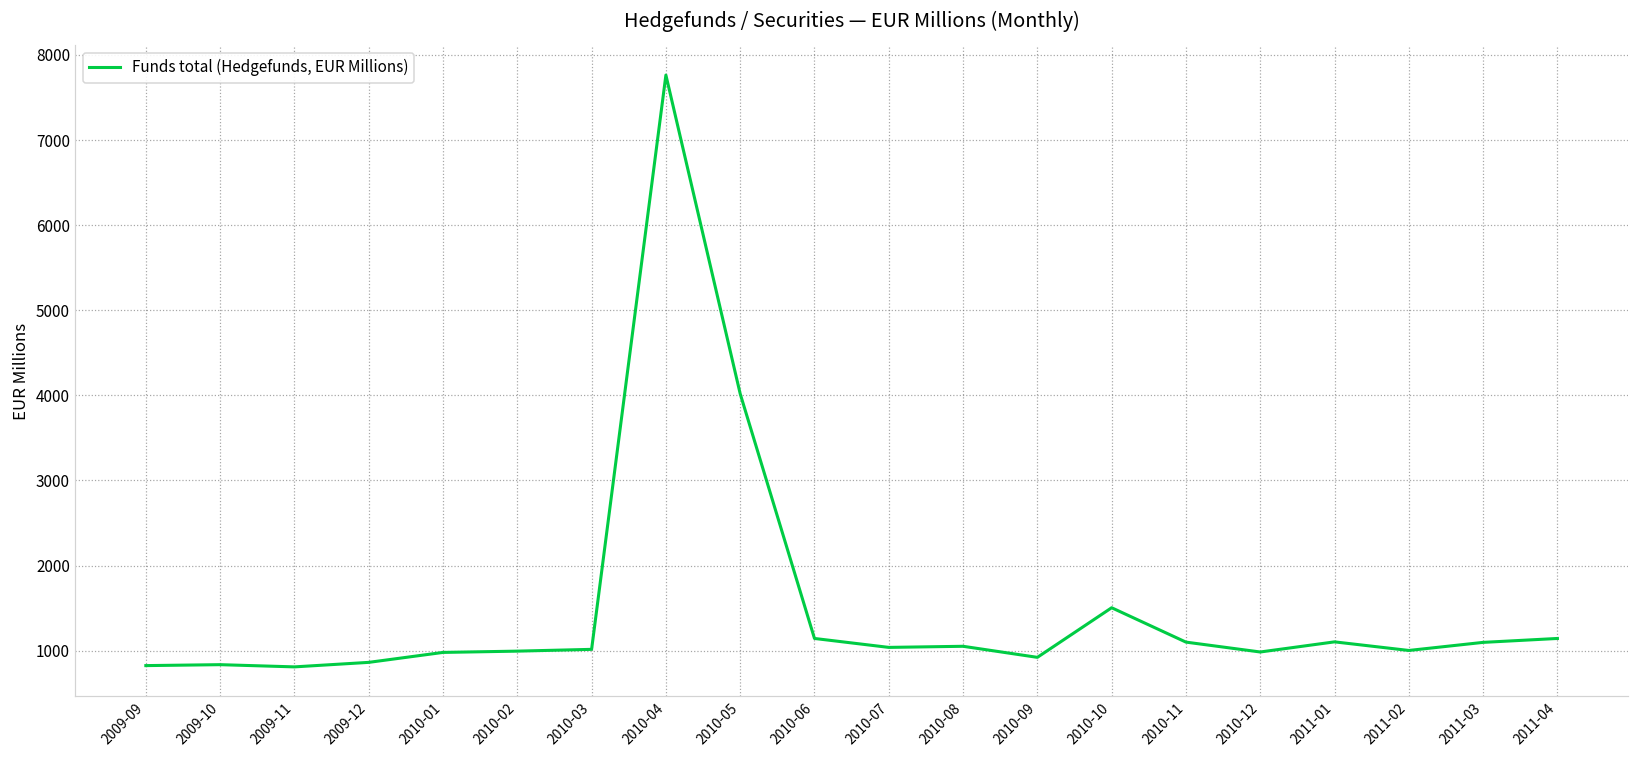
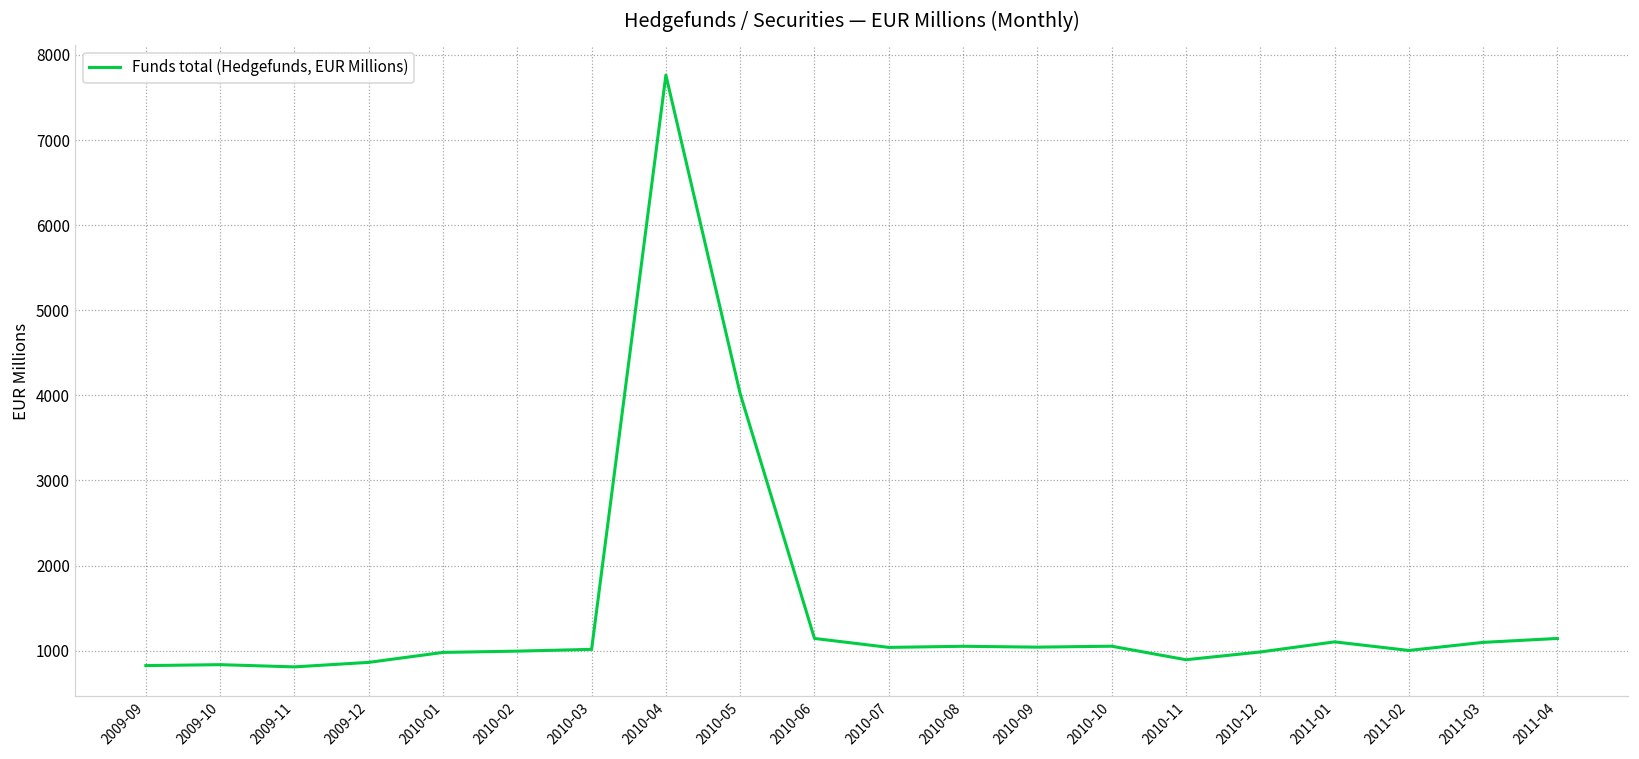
  {
    "2009-09": 800,
    "2009-10": 800,
    "2009-11": 800,
    "2009-12": 900,
    "2010-01": 1000,
    "2010-02": 1000,
    "2010-03": 1000,
    "2010-04": 7800,
    "2010-05": 4000,
    "2010-06": 1100,
    "2010-07": 1000,
    "2010-08": 1100,
-   "2010-09": 900,
-   "2010-10": 1500,
-   "2010-11": 1100,
+   "2010-09": 1000,
+   "2010-10": 1100,
+   "2010-11": 900,
    "2010-12": 1000,
    "2011-01": 1100,
    "2011-02": 1000,
    "2011-03": 1100,
    "2011-04": 1100
  }
